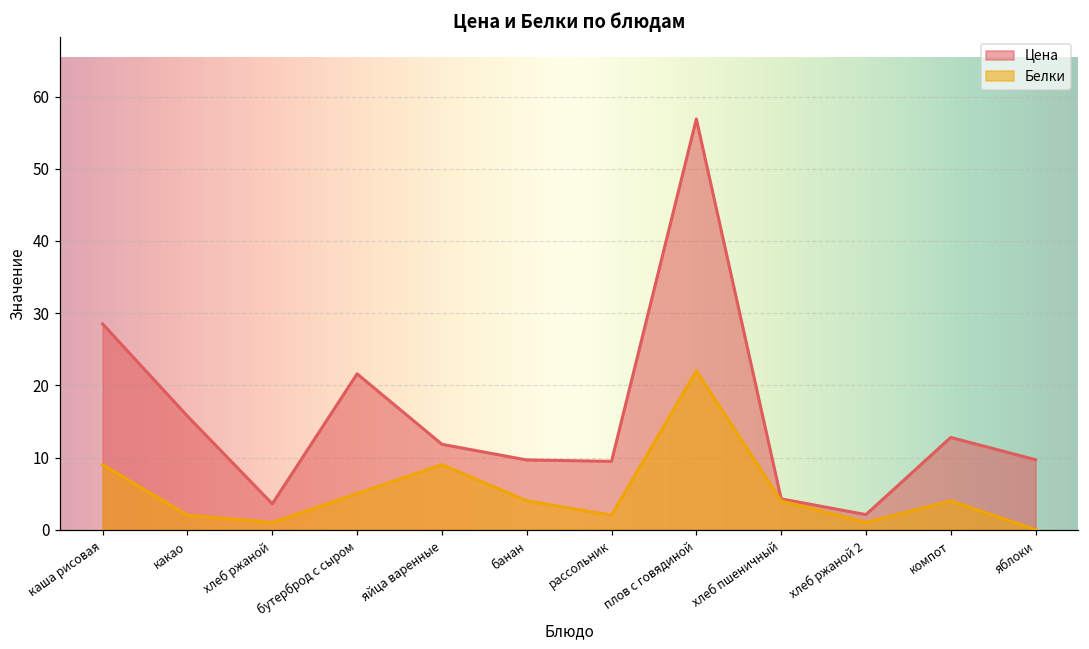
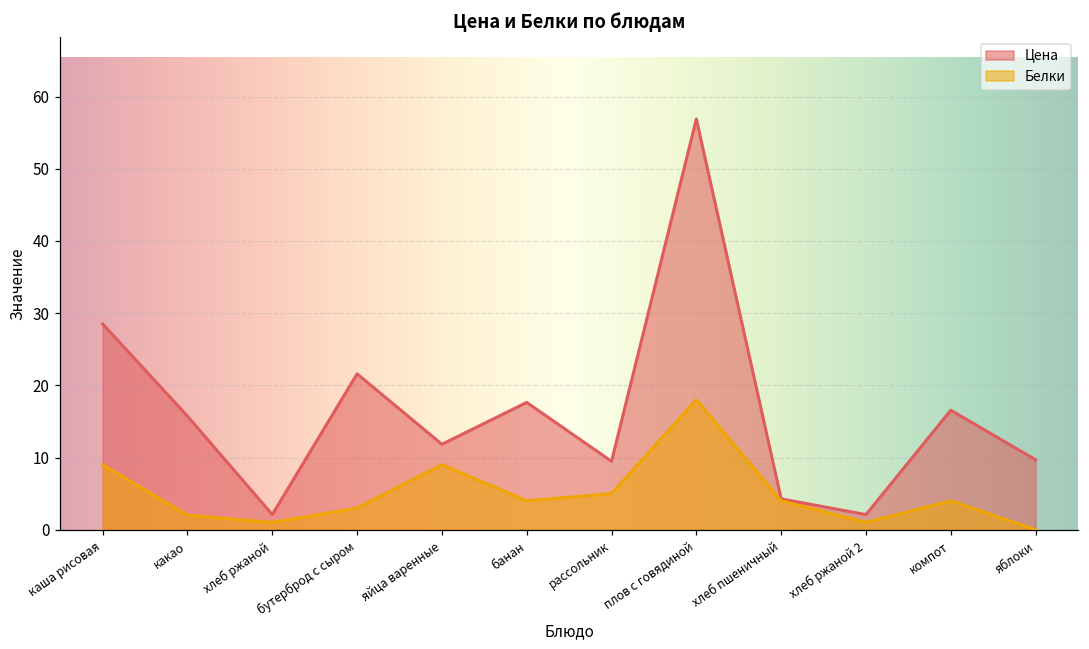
  {
    "Цена": {
      "каша рисовая": 29,
      "какао": 16,
-     "хлеб ржаной": 4,
+     "хлеб ржаной": 2,
      "бутерброд с сыром": 22,
      "яйца варенные": 12,
-     "банан": 10,
+     "банан": 18,
      "рассольник": 9,
      "плов с говядиной": 57,
      "хлеб ржаной 2": 2,
-     "компот": 13,
+     "компот": 17,
      "яблоки": 10
    },
    "Белки": {
      "каша рисовая": 9,
      "какао": 2,
      "хлеб ржаной": 1,
-     "бутерброд с сыром": 5,
+     "бутерброд с сыром": 3,
      "яйца варенные": 9,
      "банан": 4,
-     "рассольник": 2,
-     "плов с говядиной": 22,
+     "рассольник": 5,
+     "плов с говядиной": 18,
      "хлеб ржаной 2": 1,
      "компот": 4,
      "яблоки": 0
    }
  }
